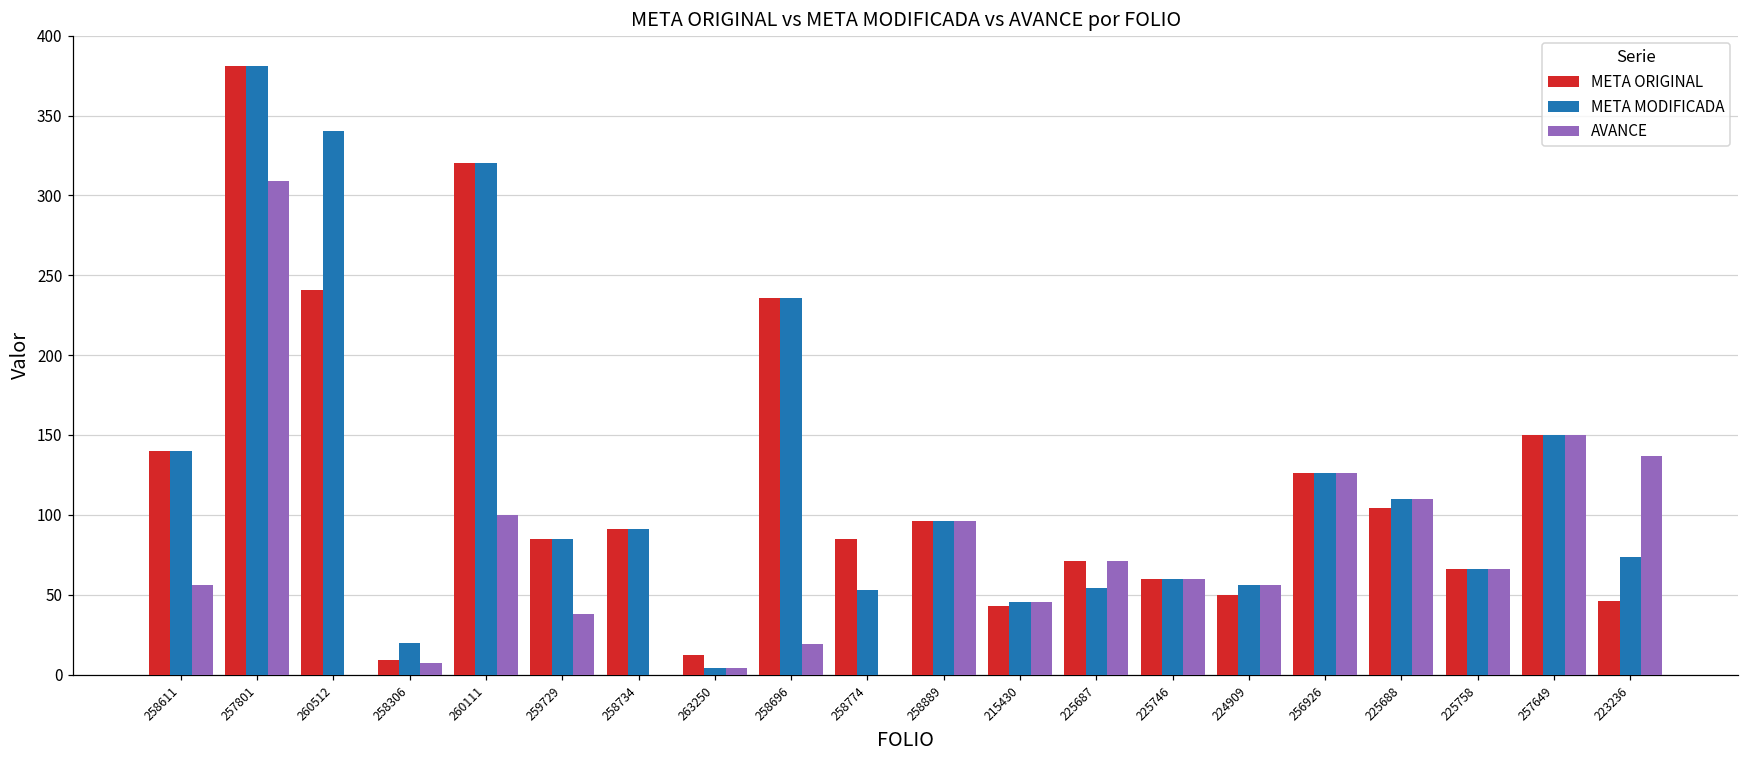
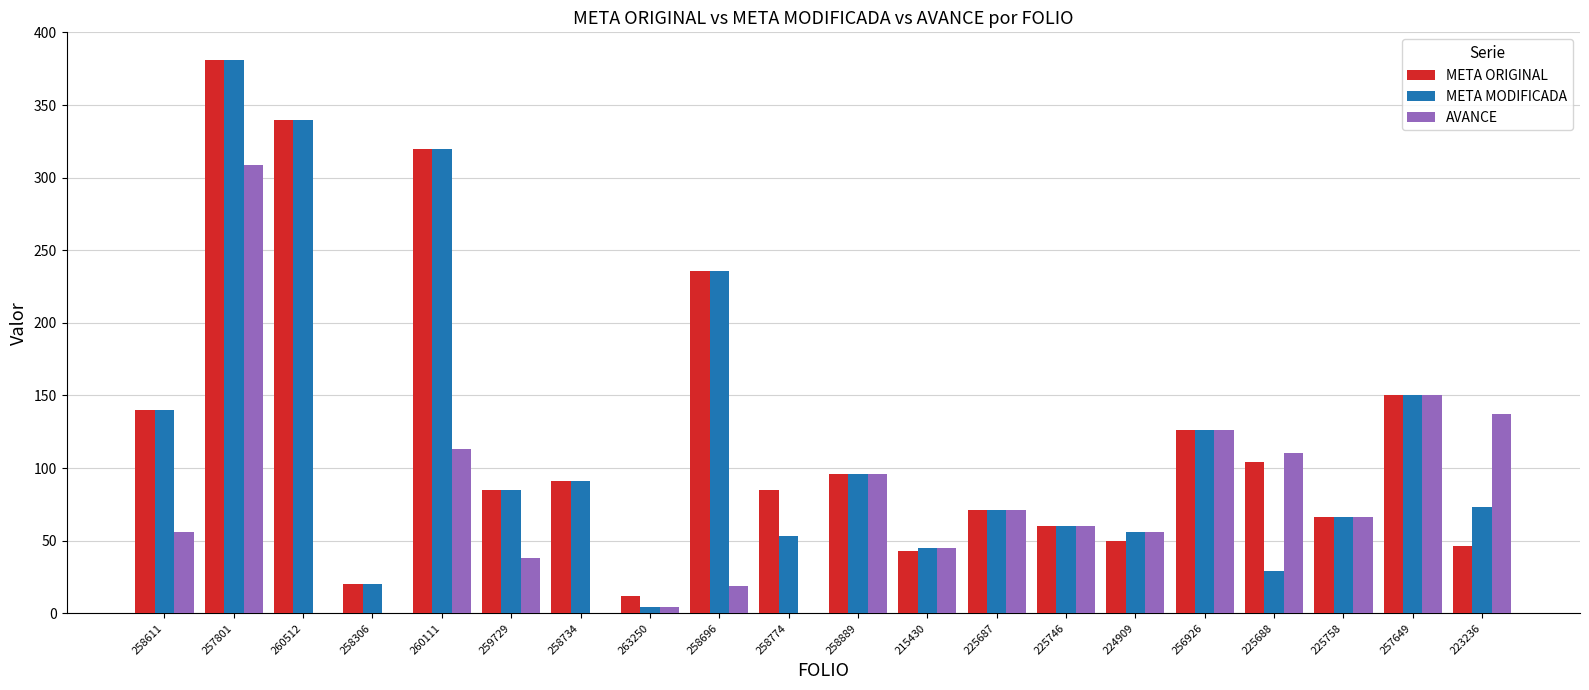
  {
    "META ORIGINAL": {
      "258611": 140,
      "257801": 381,
-     "260512": 241,
-     "258306": 9,
+     "260512": 340,
+     "258306": 20,
      "260111": 320,
      "259729": 85,
      "258734": 91,
      "263250": 12,
      "258696": 236,
      "258774": 85,
      "258889": 96,
      "215430": 43,
      "225687": 71,
      "225746": 60,
      "224909": 50,
      "256926": 126,
      "225688": 104,
      "225758": 66,
      "257649": 150,
      "223236": 46
    },
    "META MODIFICADA": {
      "258611": 140,
      "257801": 381,
      "260512": 340,
      "258306": 20,
      "260111": 320,
      "259729": 85,
      "258734": 91,
      "263250": 4,
      "258696": 236,
      "258774": 53,
      "258889": 96,
      "215430": 45,
-     "225687": 54,
+     "225687": 71,
      "225746": 60,
      "224909": 56,
      "256926": 126,
-     "225688": 110,
+     "225688": 29,
      "225758": 66,
      "257649": 150,
      "223236": 73
    },
    "AVANCE": {
      "258611": 56,
      "257801": 309,
      "260512": 0,
-     "258306": 7,
-     "260111": 100,
+     "258306": 0,
+     "260111": 113,
      "259729": 38,
      "258734": 0,
      "263250": 4,
      "258696": 19,
      "258774": 0,
      "258889": 96,
      "215430": 45,
      "225687": 71,
      "225746": 60,
      "224909": 56,
      "256926": 126,
      "225688": 110,
      "225758": 66,
      "257649": 150,
      "223236": 137
    }
  }
